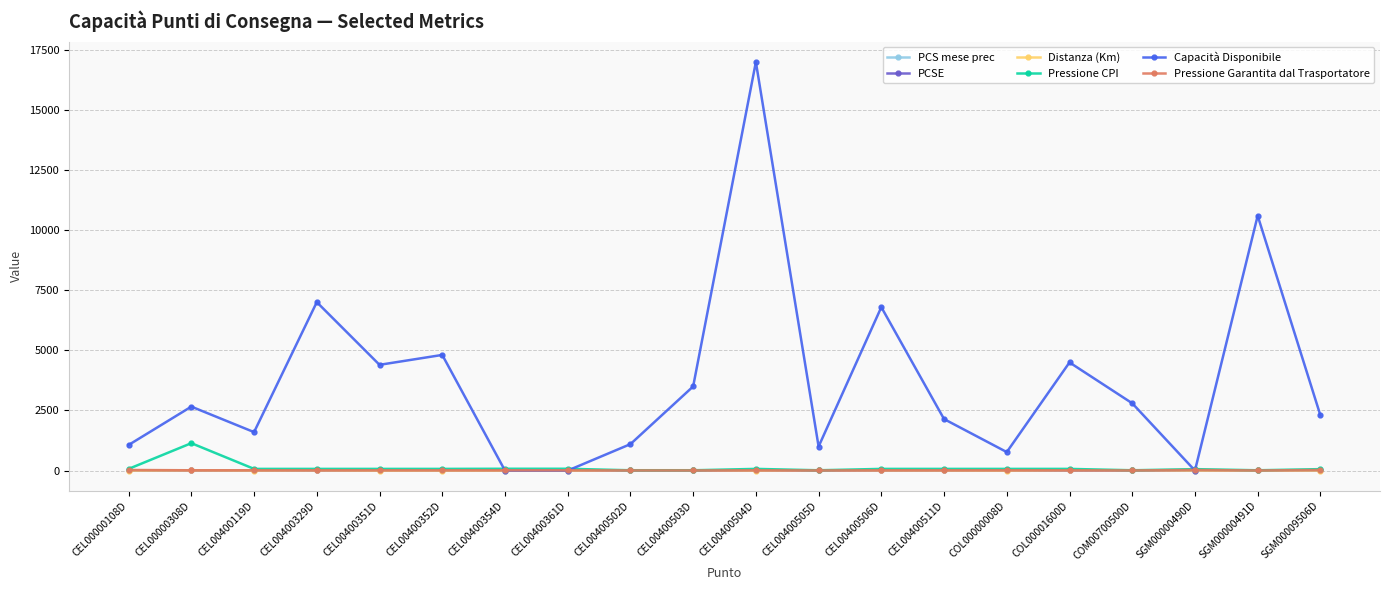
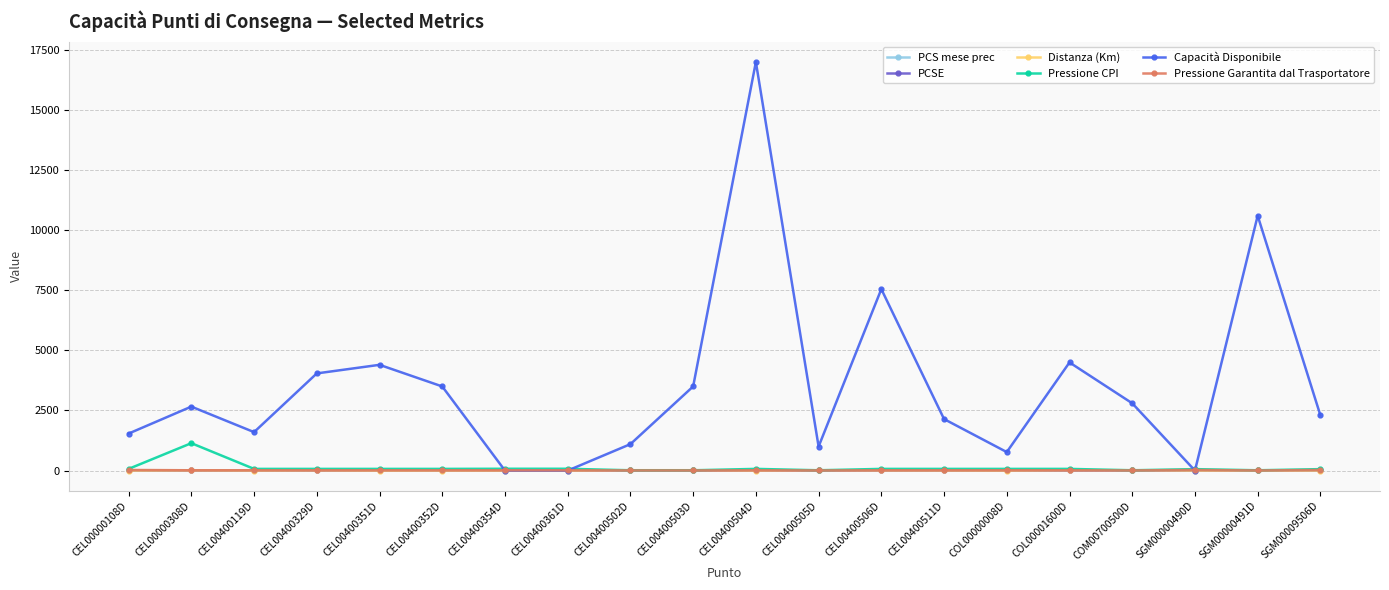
  {
    "Pressione CPI": {
      "CEL00000308D": 1100
    },
    "Capacità Disponibile": {
-     "CEL00000108D": 1100,
+     "CEL00000108D": 1500,
      "CEL00000308D": 2700,
      "CEL00400119D": 1600,
-     "CEL00400329D": 7000,
+     "CEL00400329D": 4000,
      "CEL00400351D": 4400,
-     "CEL00400352D": 4800,
+     "CEL00400352D": 3500,
      "CEL00400502D": 1100,
      "CEL00400503D": 3500,
      "CEL00400504D": 17000,
      "CEL00400505D": 1000,
-     "CEL00400506D": 6800,
+     "CEL00400506D": 7600,
      "CEL00400511D": 2100,
      "COL00000008D": 800,
      "COL00001600D": 4500,
      "COM00700500D": 2800,
      "SGM00000491D": 10600,
      "SGM00009506D": 2300
    }
  }
